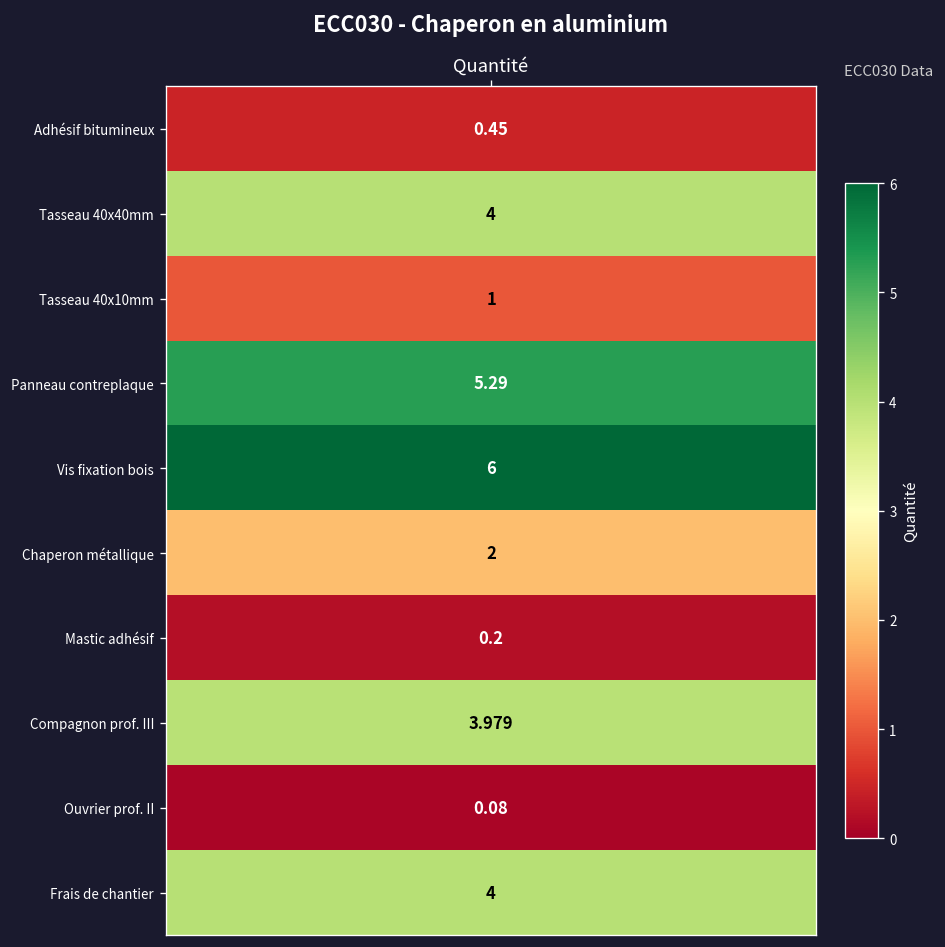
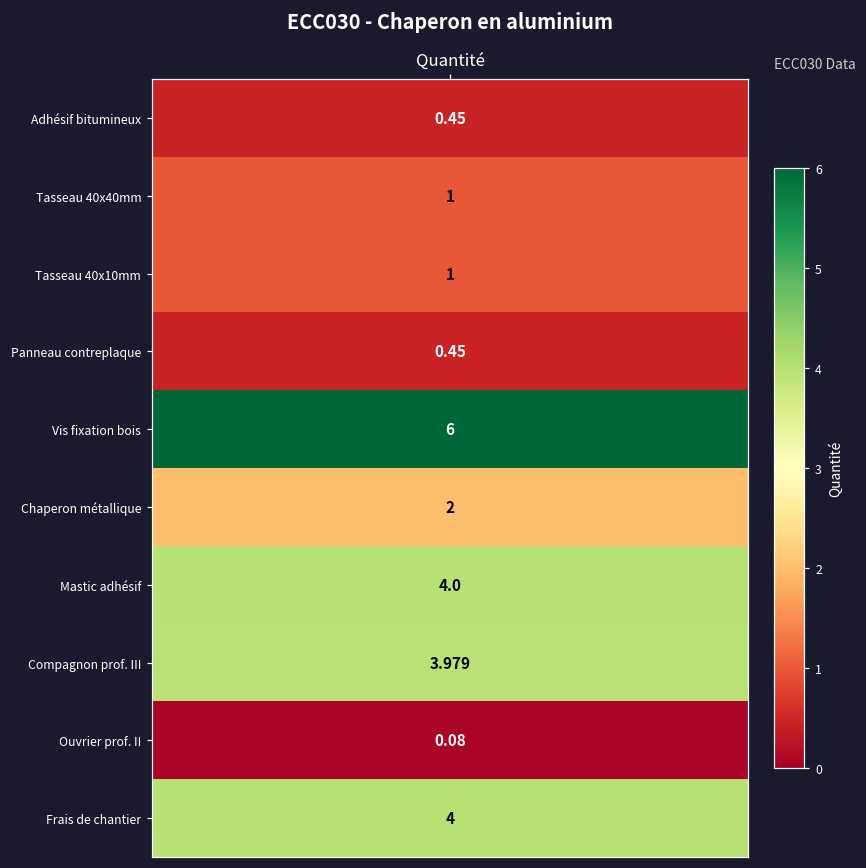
  {
    "Adhésif bitumineux": {
      "Quantité": 0.45
    },
    "Tasseau 40x40mm": {
-     "Quantité": 4
+     "Quantité": 1
    },
    "Tasseau 40x10mm": {
      "Quantité": 1
    },
    "Panneau contreplaque": {
-     "Quantité": 5.29
+     "Quantité": 0.45
    },
    "Vis fixation bois": {
      "Quantité": 6
    },
    "Chaperon métallique": {
      "Quantité": 2
    },
    "Mastic adhésif": {
-     "Quantité": 0.2
+     "Quantité": 4.0
    },
    "Compagnon prof. III": {
      "Quantité": 3.979
    },
    "Ouvrier prof. II": {
      "Quantité": 0.08
    },
    "Frais de chantier": {
      "Quantité": 4
    }
  }
